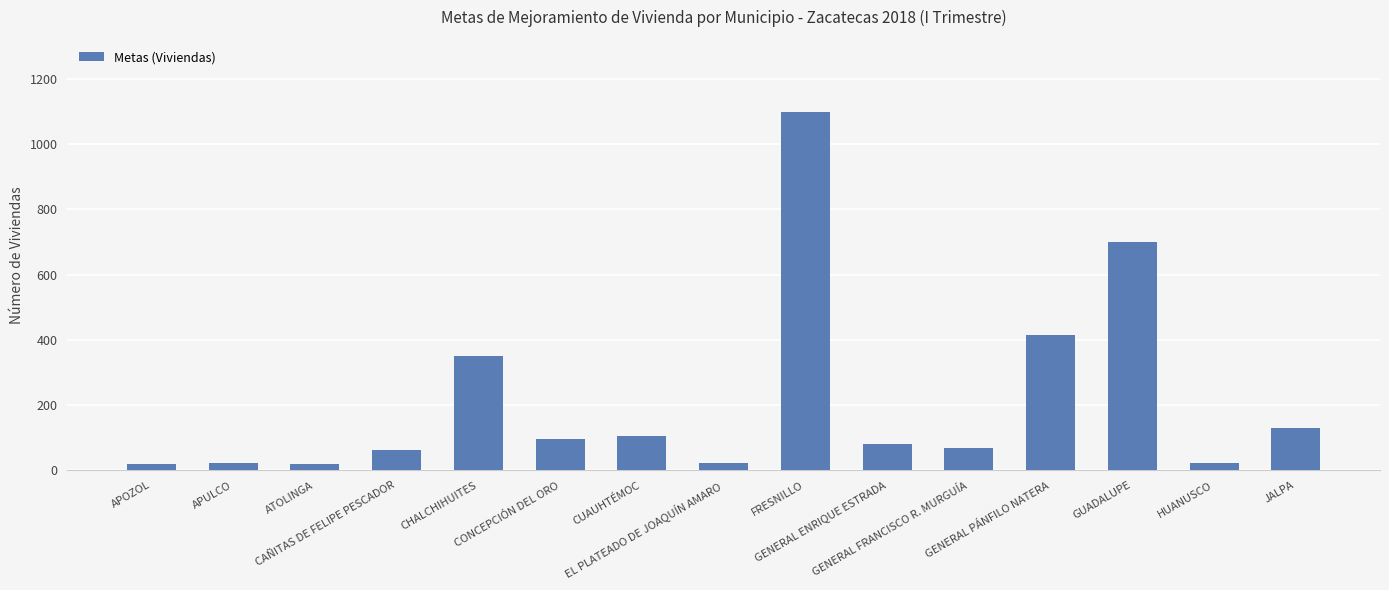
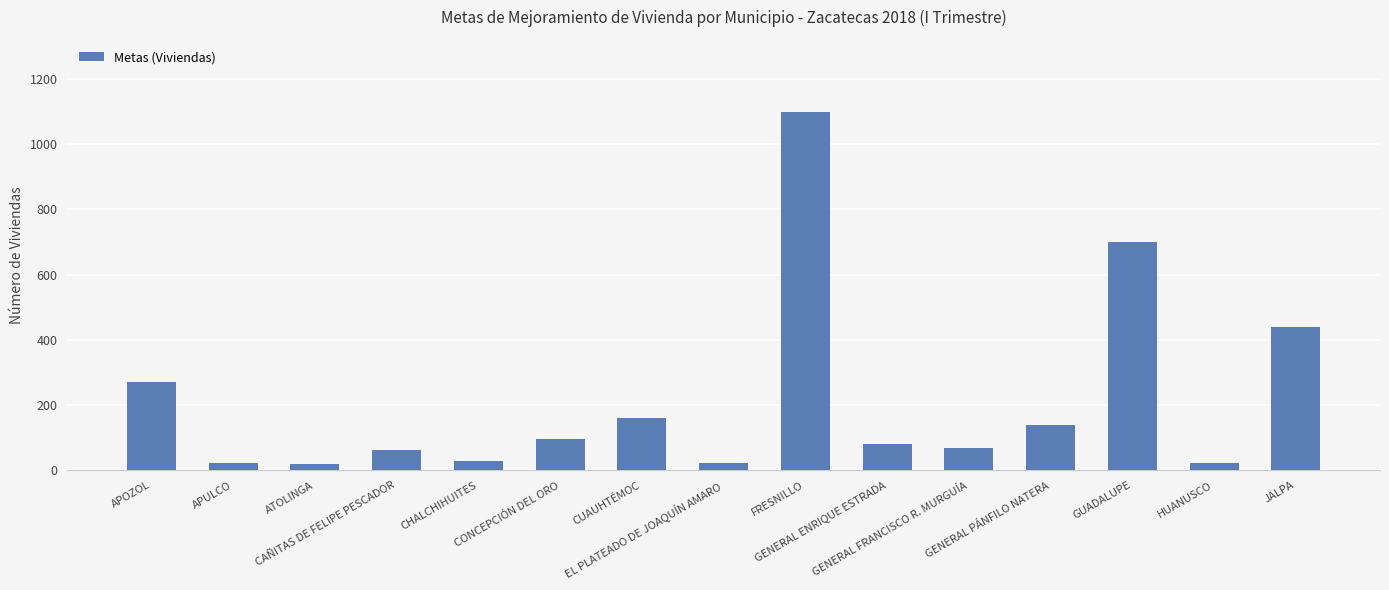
  {
-   "APOZOL": 20,
+   "APOZOL": 270,
    "APULCO": 20,
    "ATOLINGA": 20,
    "CAÑITAS DE FELIPE PESCADOR": 60,
-   "CHALCHIHUITES": 350,
+   "CHALCHIHUITES": 30,
    "CONCEPCIÓN DEL ORO": 100,
-   "CUAUHTÉMOC": 100,
+   "CUAUHTÉMOC": 160,
    "EL PLATEADO DE JOAQUÍN AMARO": 20,
    "FRESNILLO": 1100,
    "GENERAL ENRIQUE ESTRADA": 80,
    "GENERAL FRANCISCO R. MURGUÍA": 70,
-   "GENERAL PÁNFILO NATERA": 410,
+   "GENERAL PÁNFILO NATERA": 140,
    "GUADALUPE": 700,
    "HUANUSCO": 20,
-   "JALPA": 130
+   "JALPA": 440
  }
